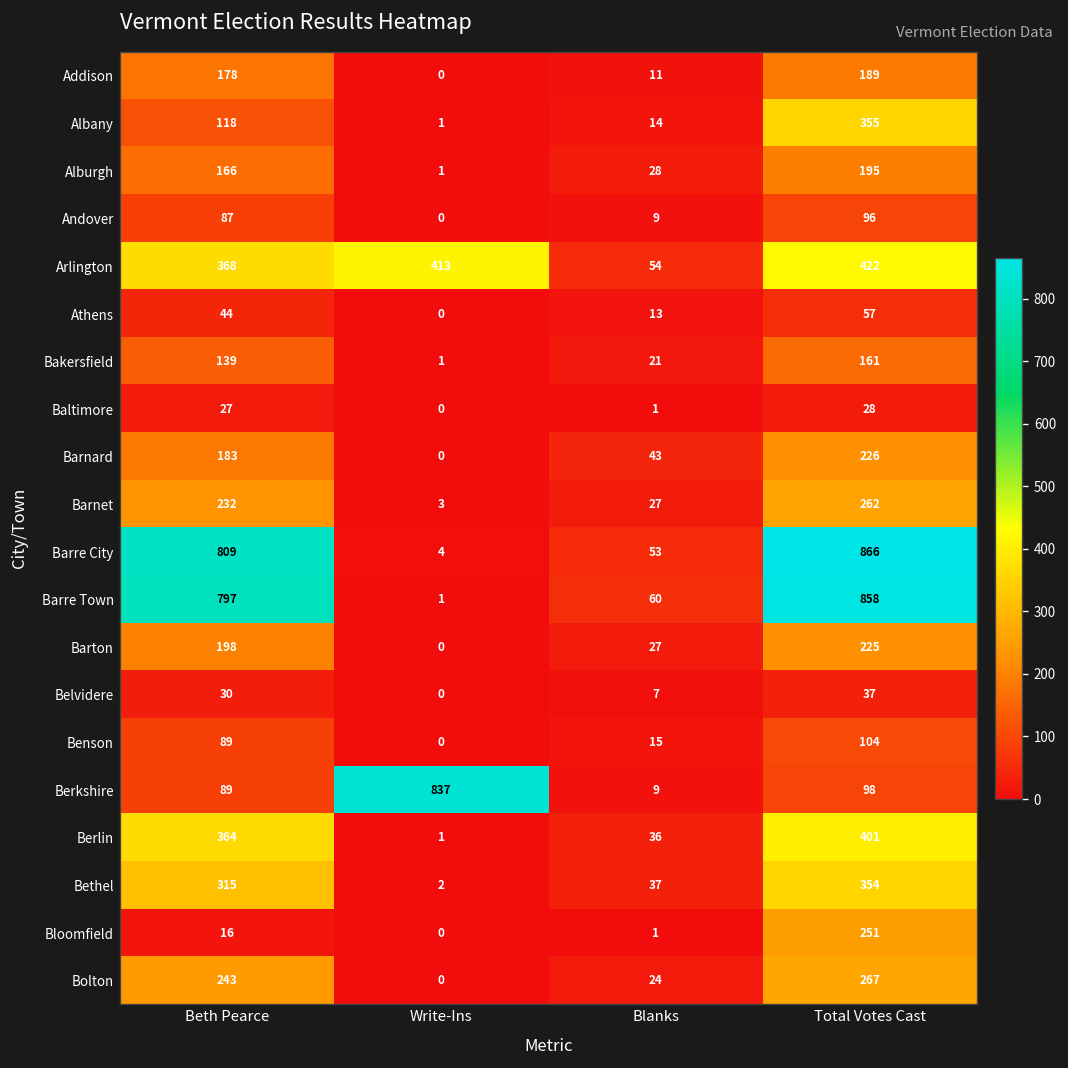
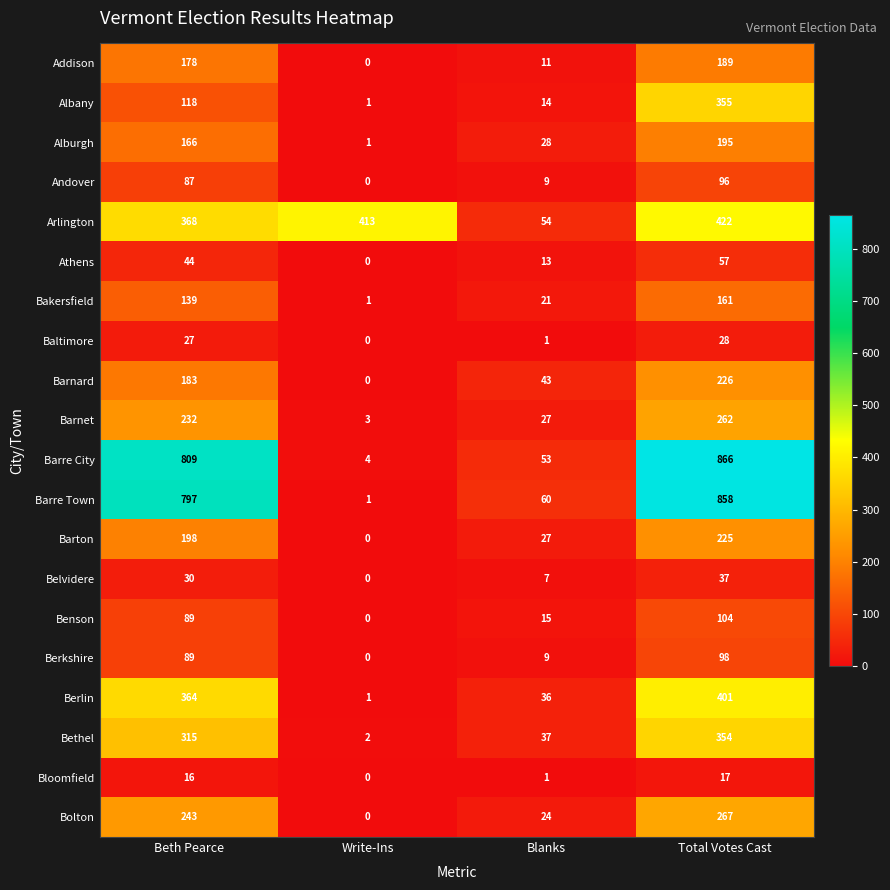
  {
    "Addison": {
      "Beth Pearce": 178,
      "Write-Ins": 0,
      "Blanks": 11,
      "Total Votes Cast": 189
    },
    "Albany": {
      "Beth Pearce": 118,
      "Write-Ins": 1,
      "Blanks": 14,
      "Total Votes Cast": 355
    },
    "Alburgh": {
      "Beth Pearce": 166,
      "Write-Ins": 1,
      "Blanks": 28,
      "Total Votes Cast": 195
    },
    "Andover": {
      "Beth Pearce": 87,
      "Write-Ins": 0,
      "Blanks": 9,
      "Total Votes Cast": 96
    },
    "Arlington": {
      "Beth Pearce": 368,
      "Write-Ins": 413,
      "Blanks": 54,
      "Total Votes Cast": 422
    },
    "Athens": {
      "Beth Pearce": 44,
      "Write-Ins": 0,
      "Blanks": 13,
      "Total Votes Cast": 57
    },
    "Bakersfield": {
      "Beth Pearce": 139,
      "Write-Ins": 1,
      "Blanks": 21,
      "Total Votes Cast": 161
    },
    "Baltimore": {
      "Beth Pearce": 27,
      "Write-Ins": 0,
      "Blanks": 1,
      "Total Votes Cast": 28
    },
    "Barnard": {
      "Beth Pearce": 183,
      "Write-Ins": 0,
      "Blanks": 43,
      "Total Votes Cast": 226
    },
    "Barnet": {
      "Beth Pearce": 232,
      "Write-Ins": 3,
      "Blanks": 27,
      "Total Votes Cast": 262
    },
    "Barre City": {
      "Beth Pearce": 809,
      "Write-Ins": 4,
      "Blanks": 53,
      "Total Votes Cast": 866
    },
    "Barre Town": {
      "Beth Pearce": 797,
      "Write-Ins": 1,
      "Blanks": 60,
      "Total Votes Cast": 858
    },
    "Barton": {
      "Beth Pearce": 198,
      "Write-Ins": 0,
      "Blanks": 27,
      "Total Votes Cast": 225
    },
    "Belvidere": {
      "Beth Pearce": 30,
      "Write-Ins": 0,
      "Blanks": 7,
      "Total Votes Cast": 37
    },
    "Benson": {
      "Beth Pearce": 89,
      "Write-Ins": 0,
      "Blanks": 15,
      "Total Votes Cast": 104
    },
    "Berkshire": {
      "Beth Pearce": 89,
-     "Write-Ins": 837,
+     "Write-Ins": 0,
      "Blanks": 9,
      "Total Votes Cast": 98
    },
    "Berlin": {
      "Beth Pearce": 364,
      "Write-Ins": 1,
      "Blanks": 36,
      "Total Votes Cast": 401
    },
    "Bethel": {
      "Beth Pearce": 315,
      "Write-Ins": 2,
      "Blanks": 37,
      "Total Votes Cast": 354
    },
    "Bloomfield": {
      "Beth Pearce": 16,
      "Write-Ins": 0,
      "Blanks": 1,
-     "Total Votes Cast": 251
+     "Total Votes Cast": 17
    },
    "Bolton": {
      "Beth Pearce": 243,
      "Write-Ins": 0,
      "Blanks": 24,
      "Total Votes Cast": 267
    }
  }
